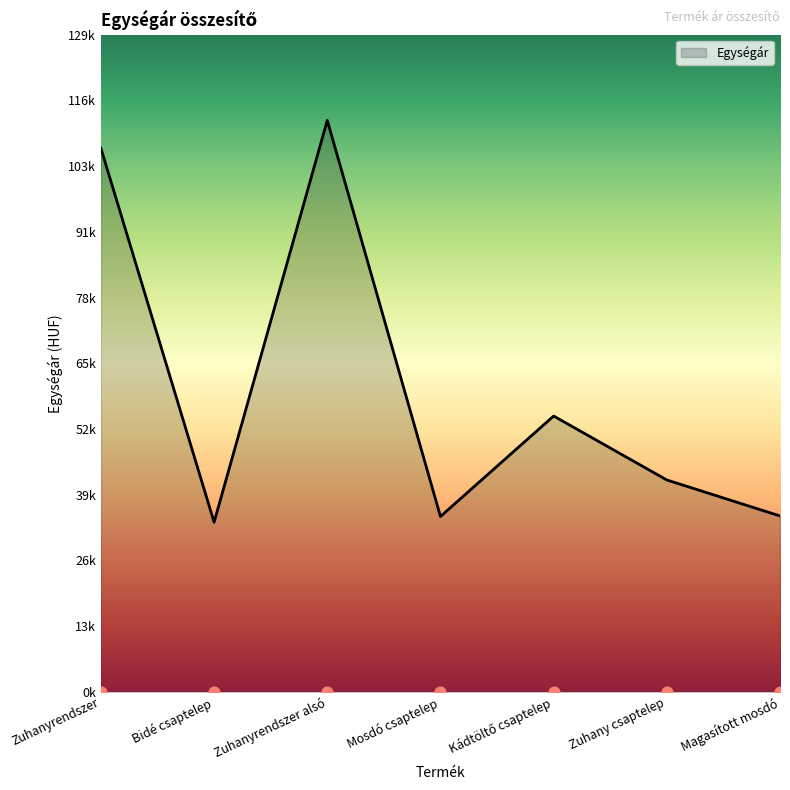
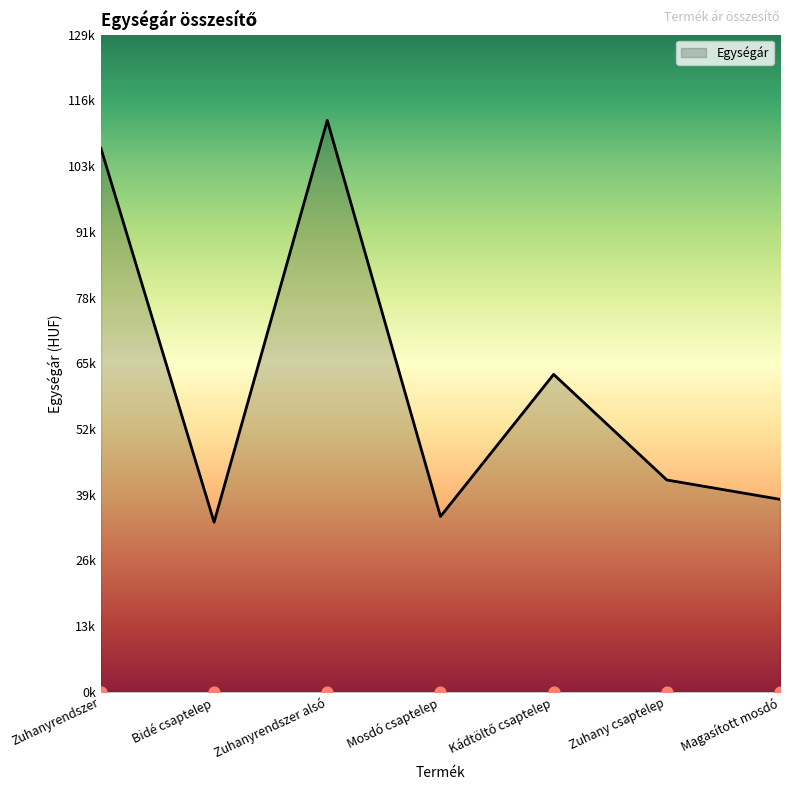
  {
    "Egységár": {
      "Zuhanyrendszer": 107000,
      "Bidé csaptelep": 33000,
      "Zuhanyrendszer alsó": 113000,
      "Mosdó csaptelep": 35000,
-     "Kádtöltő csaptelep": 54000,
+     "Kádtöltő csaptelep": 63000,
      "Zuhany csaptelep": 42000,
-     "Magasított mosdó": 35000
+     "Magasított mosdó": 38000
    }
  }
